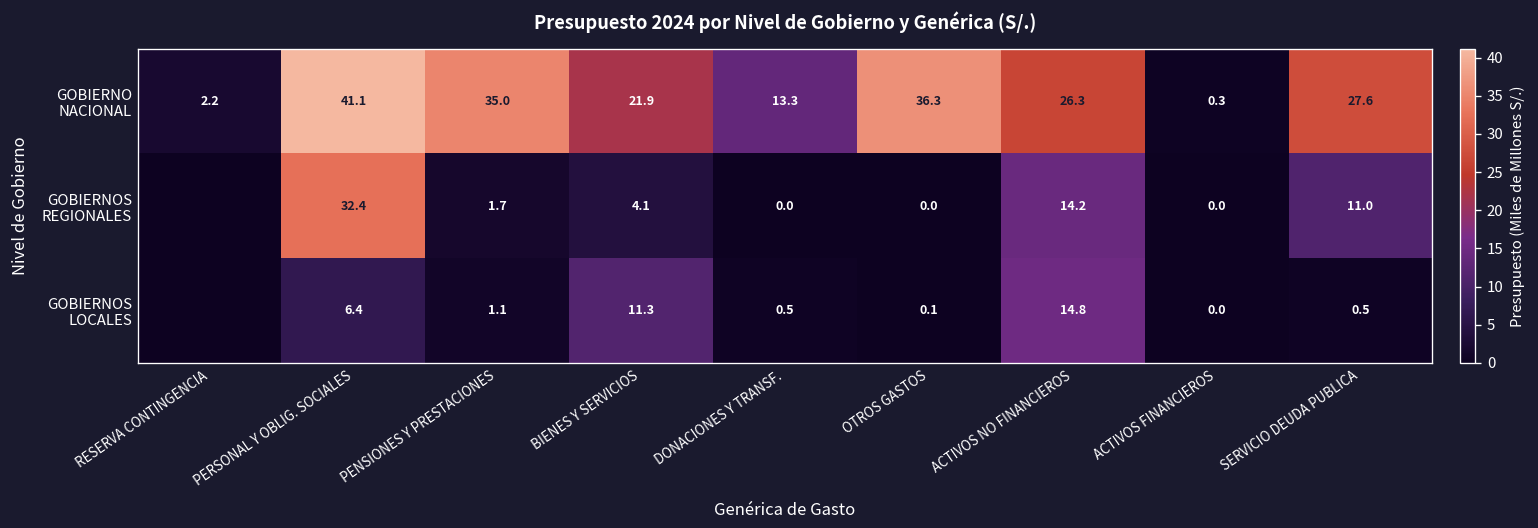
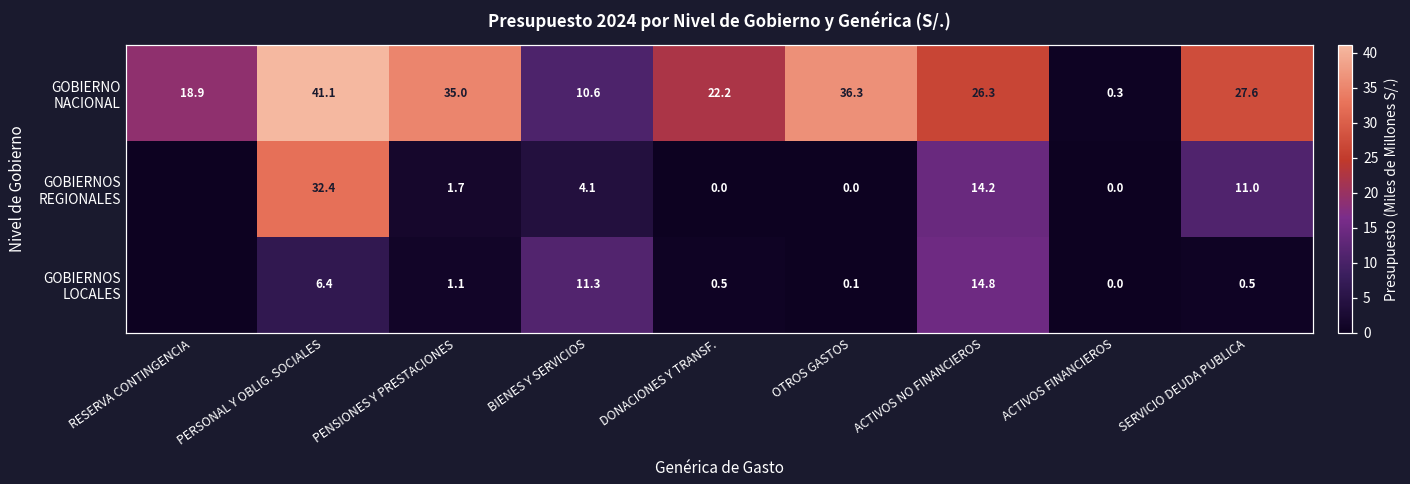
  {
    "GOBIERNO NACIONAL": {
-     "RESERVA CONTINGENCIA": 2.2,
+     "RESERVA CONTINGENCIA": 18.9,
      "PERSONAL Y OBLIG. SOCIALES": 41.1,
      "PENSIONES Y PRESTACIONES": 35.0,
-     "BIENES Y SERVICIOS": 21.9,
-     "DONACIONES Y TRANSF.": 13.3,
+     "BIENES Y SERVICIOS": 10.6,
+     "DONACIONES Y TRANSF.": 22.2,
      "OTROS GASTOS": 36.3,
      "ACTIVOS NO FINANCIEROS": 26.3,
      "ACTIVOS FINANCIEROS": 0.3,
      "SERVICIO DEUDA PUBLICA": 27.6
    },
    "GOBIERNOS REGIONALES": {
      "PERSONAL Y OBLIG. SOCIALES": 32.4,
      "PENSIONES Y PRESTACIONES": 1.7,
      "BIENES Y SERVICIOS": 4.1,
      "DONACIONES Y TRANSF.": 0.0,
      "OTROS GASTOS": 0.0,
      "ACTIVOS NO FINANCIEROS": 14.2,
      "ACTIVOS FINANCIEROS": 0.0,
      "SERVICIO DEUDA PUBLICA": 11.0
    },
    "GOBIERNOS LOCALES": {
      "PERSONAL Y OBLIG. SOCIALES": 6.4,
      "PENSIONES Y PRESTACIONES": 1.1,
      "BIENES Y SERVICIOS": 11.3,
      "DONACIONES Y TRANSF.": 0.5,
      "OTROS GASTOS": 0.1,
      "ACTIVOS NO FINANCIEROS": 14.8,
      "ACTIVOS FINANCIEROS": 0.0,
      "SERVICIO DEUDA PUBLICA": 0.5
    }
  }
